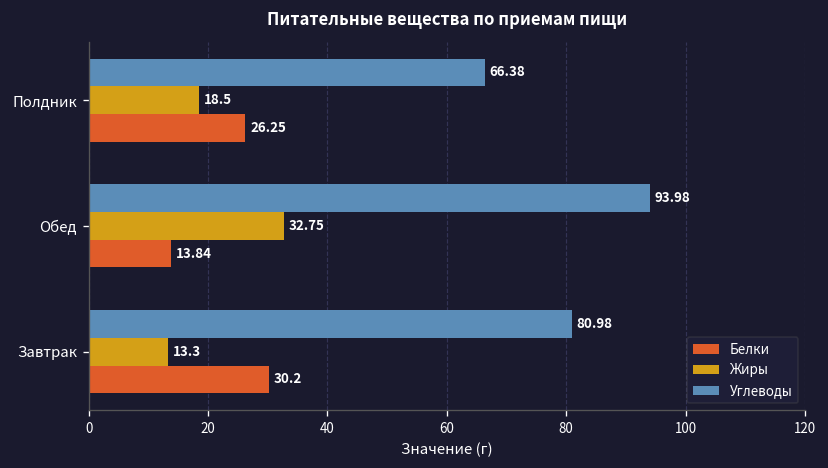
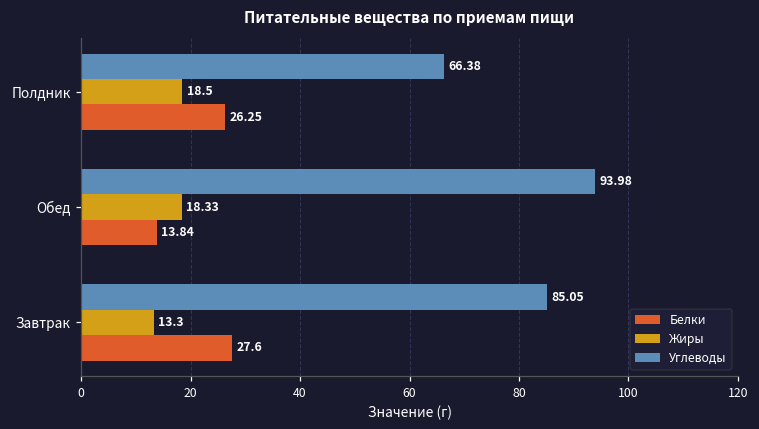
  {
    "Белки": {
      "Полдник": 26.25,
      "Обед": 13.84,
-     "Завтрак": 30.2
+     "Завтрак": 27.6
    },
    "Жиры": {
      "Полдник": 18.5,
-     "Обед": 32.75,
+     "Обед": 18.33,
      "Завтрак": 13.3
    },
    "Углеводы": {
      "Полдник": 66.38,
      "Обед": 93.98,
-     "Завтрак": 80.98
+     "Завтрак": 85.05
    }
  }
